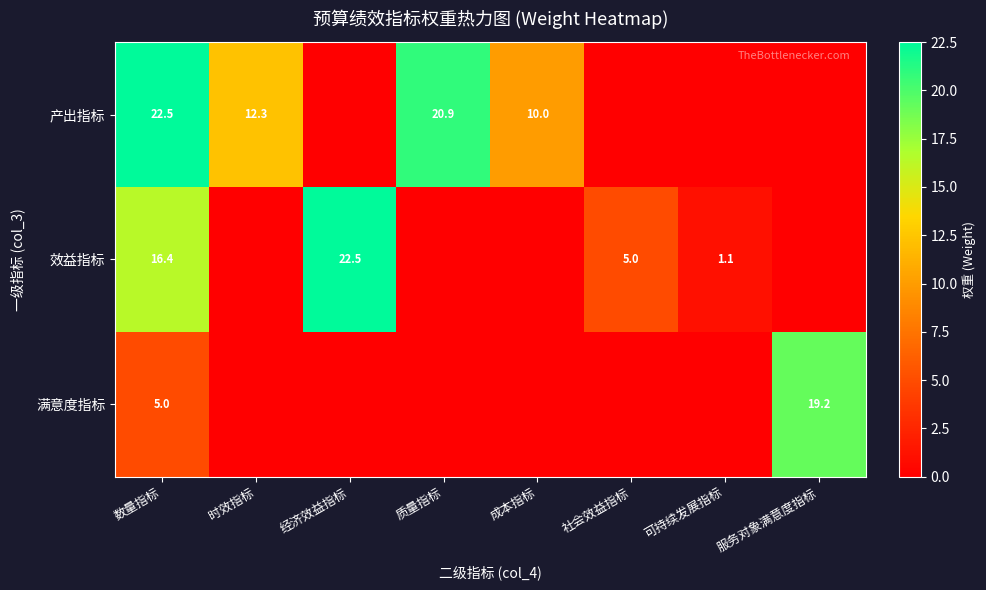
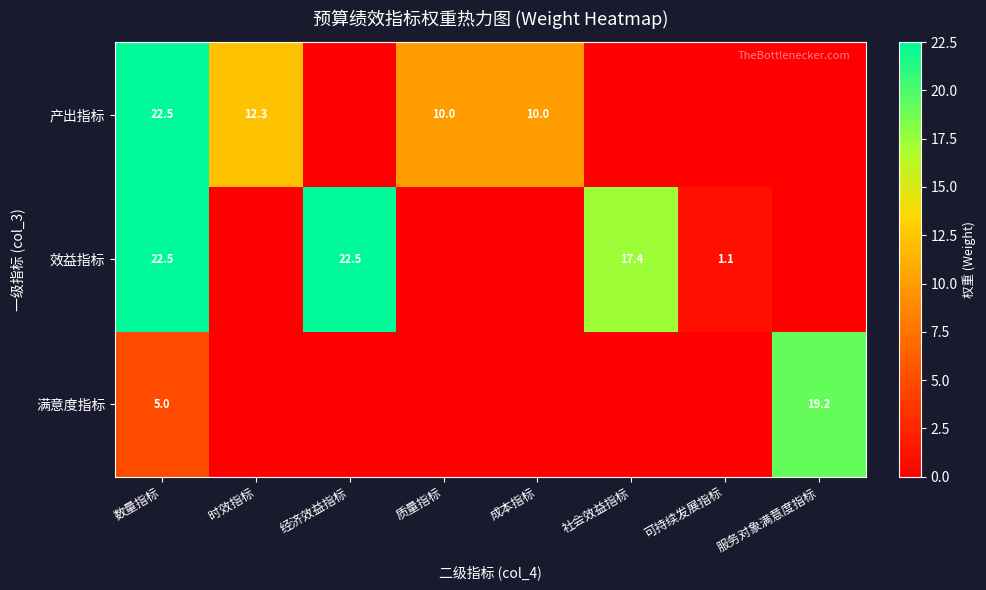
  {
    "产出指标": {
      "数量指标": 22.5,
      "时效指标": 12.3,
-     "质量指标": 20.9,
+     "质量指标": 10.0,
      "成本指标": 10.0
    },
    "效益指标": {
-     "数量指标": 16.4,
+     "数量指标": 22.5,
      "经济效益指标": 22.5,
-     "社会效益指标": 5.0,
+     "社会效益指标": 17.4,
      "可持续发展指标": 1.1
    },
    "满意度指标": {
      "数量指标": 5.0,
      "服务对象满意度指标": 19.2
    }
  }
